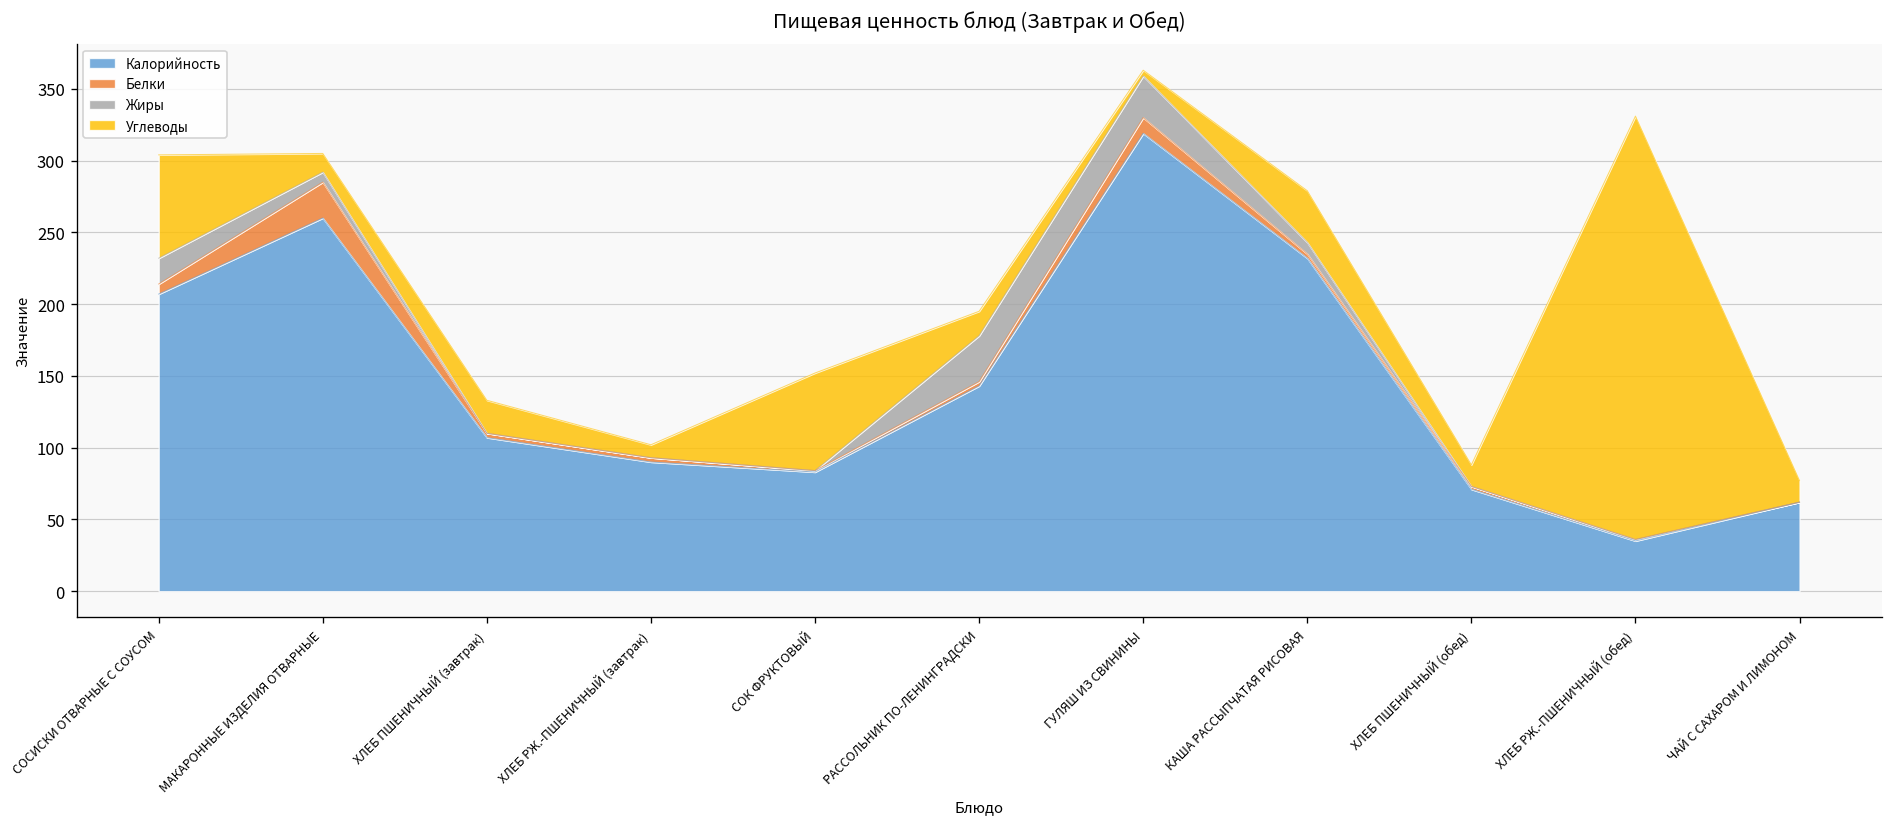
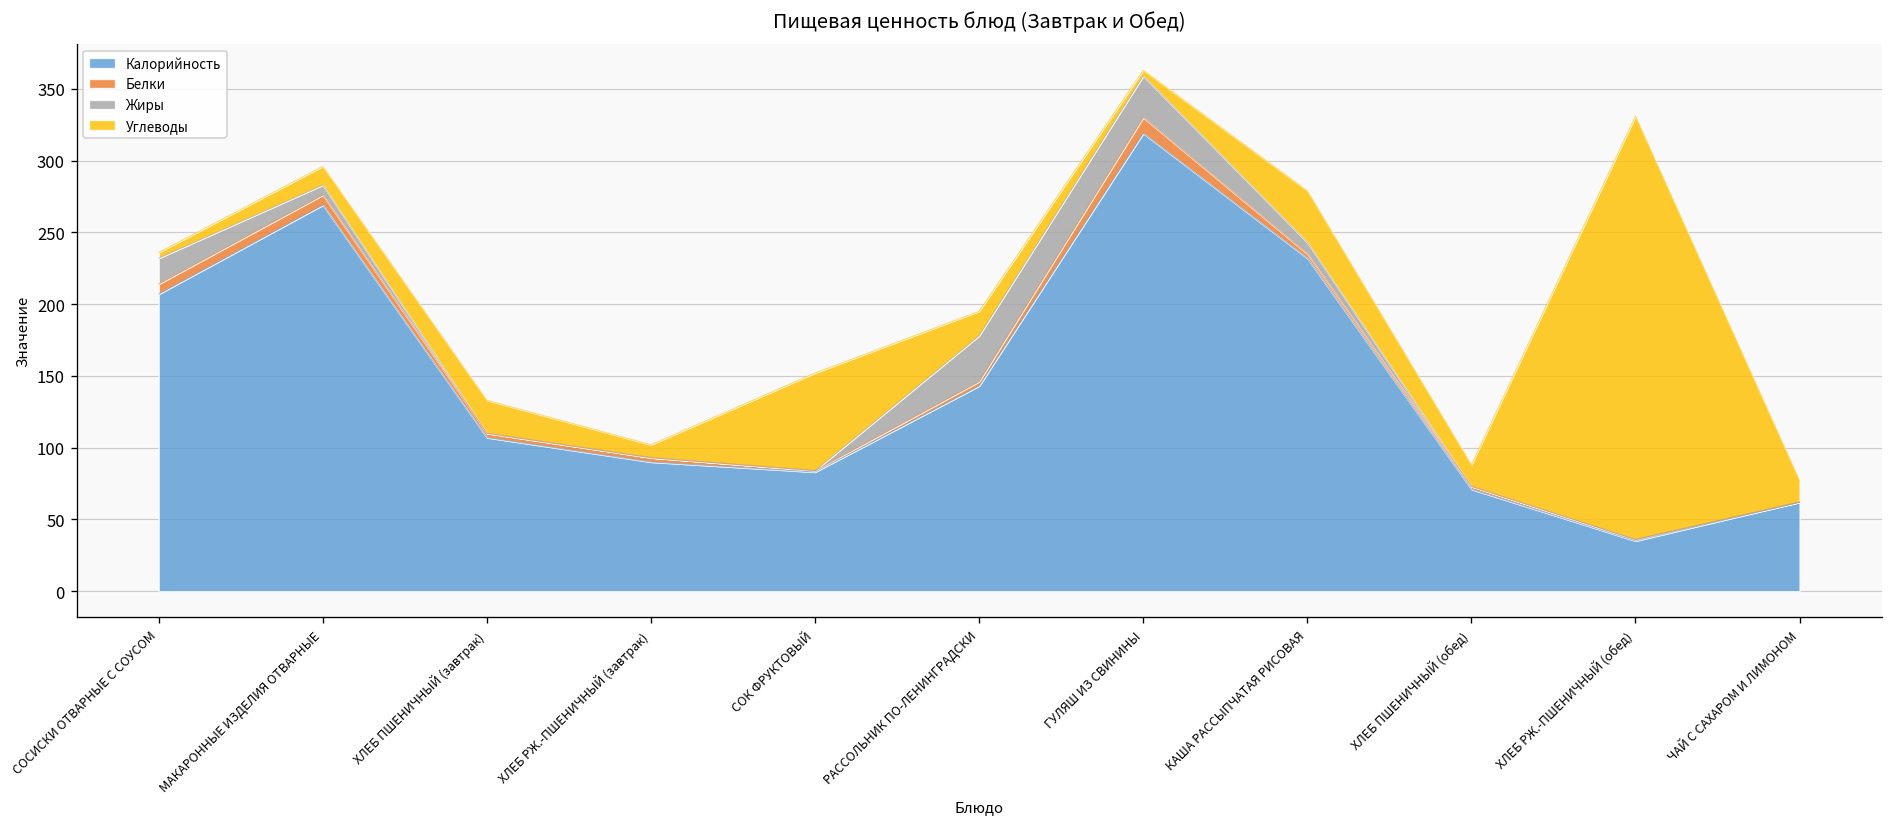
  {
    "Калорийность": {
      "СОСИСКИ ОТВАРНЫЕ С СОУСОМ": 207,
-     "МАКАРОННЫЕ ИЗДЕЛИЯ ОТВАРНЫЕ": 260,
+     "МАКАРОННЫЕ ИЗДЕЛИЯ ОТВАРНЫЕ": 269,
      "ХЛЕБ ПШЕНИЧНЫЙ (завтрак)": 107,
      "ХЛЕБ РЖ.-ПШЕНИЧНЫЙ (завтрак)": 90,
      "РАССОЛЬНИК ПО-ЛЕНИНГРАДСКИ": 143,
      "ГУЛЯШ ИЗ СВИНИНЫ": 319,
      "КАША РАССЫПЧАТАЯ РИСОВАЯ": 232
    },
    "Белки": {
      "СОСИСКИ ОТВАРНЫЕ С СОУСОМ": 7,
-     "МАКАРОННЫЕ ИЗДЕЛИЯ ОТВАРНЫЕ": 25,
+     "МАКАРОННЫЕ ИЗДЕЛИЯ ОТВАРНЫЕ": 7,
      "РАССОЛЬНИК ПО-ЛЕНИНГРАДСКИ": 3,
      "ГУЛЯШ ИЗ СВИНИНЫ": 11,
      "КАША РАССЫПЧАТАЯ РИСОВАЯ": 3
    },
    "Жиры": {
      "СОСИСКИ ОТВАРНЫЕ С СОУСОМ": 18,
      "МАКАРОННЫЕ ИЗДЕЛИЯ ОТВАРНЫЕ": 7,
      "РАССОЛЬНИК ПО-ЛЕНИНГРАДСКИ": 32,
      "ГУЛЯШ ИЗ СВИНИНЫ": 29,
      "КАША РАССЫПЧАТАЯ РИСОВАЯ": 8
    },
    "Углеводы": {
-     "СОСИСКИ ОТВАРНЫЕ С СОУСОМ": 72,
+     "СОСИСКИ ОТВАРНЫЕ С СОУСОМ": 4,
      "МАКАРОННЫЕ ИЗДЕЛИЯ ОТВАРНЫЕ": 13,
      "ХЛЕБ ПШЕНИЧНЫЙ (завтрак)": 23,
      "ХЛЕБ РЖ.-ПШЕНИЧНЫЙ (завтрак)": 9,
      "СОК ФРУКТОВЫЙ": 68,
      "РАССОЛЬНИК ПО-ЛЕНИНГРАДСКИ": 17,
      "ГУЛЯШ ИЗ СВИНИНЫ": 4,
      "КАША РАССЫПЧАТАЯ РИСОВАЯ": 36,
      "ХЛЕБ ПШЕНИЧНЫЙ (обед)": 15,
      "ХЛЕБ РЖ.-ПШЕНИЧНЫЙ (обед)": 295,
      "ЧАЙ С САХАРОМ И ЛИМОНОМ": 15
    }
  }
